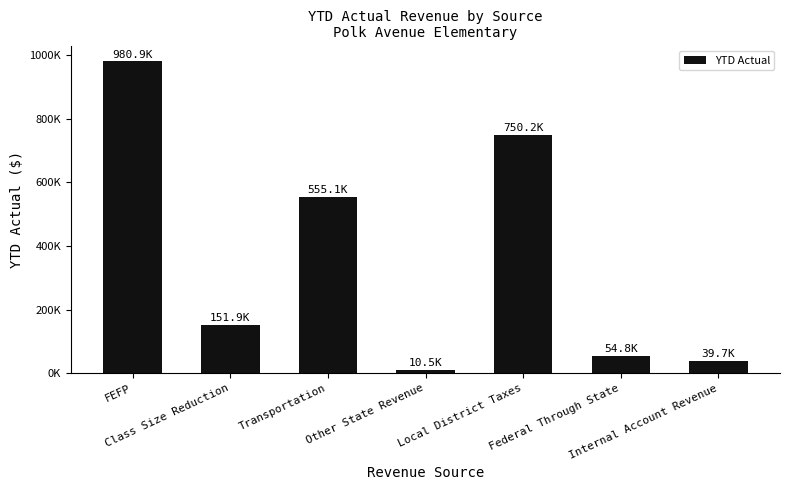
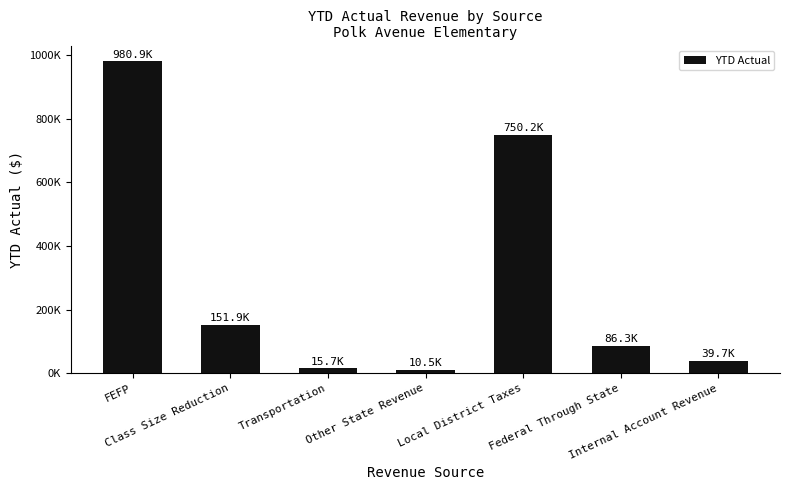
  {
    "FEFP": "980.9K",
    "Class Size Reduction": "151.9K",
-   "Transportation": "555.1K",
+   "Transportation": "15.7K",
    "Other State Revenue": "10.5K",
    "Local District Taxes": "750.2K",
-   "Federal Through State": "54.8K",
+   "Federal Through State": "86.3K",
    "Internal Account Revenue": "39.7K"
  }
